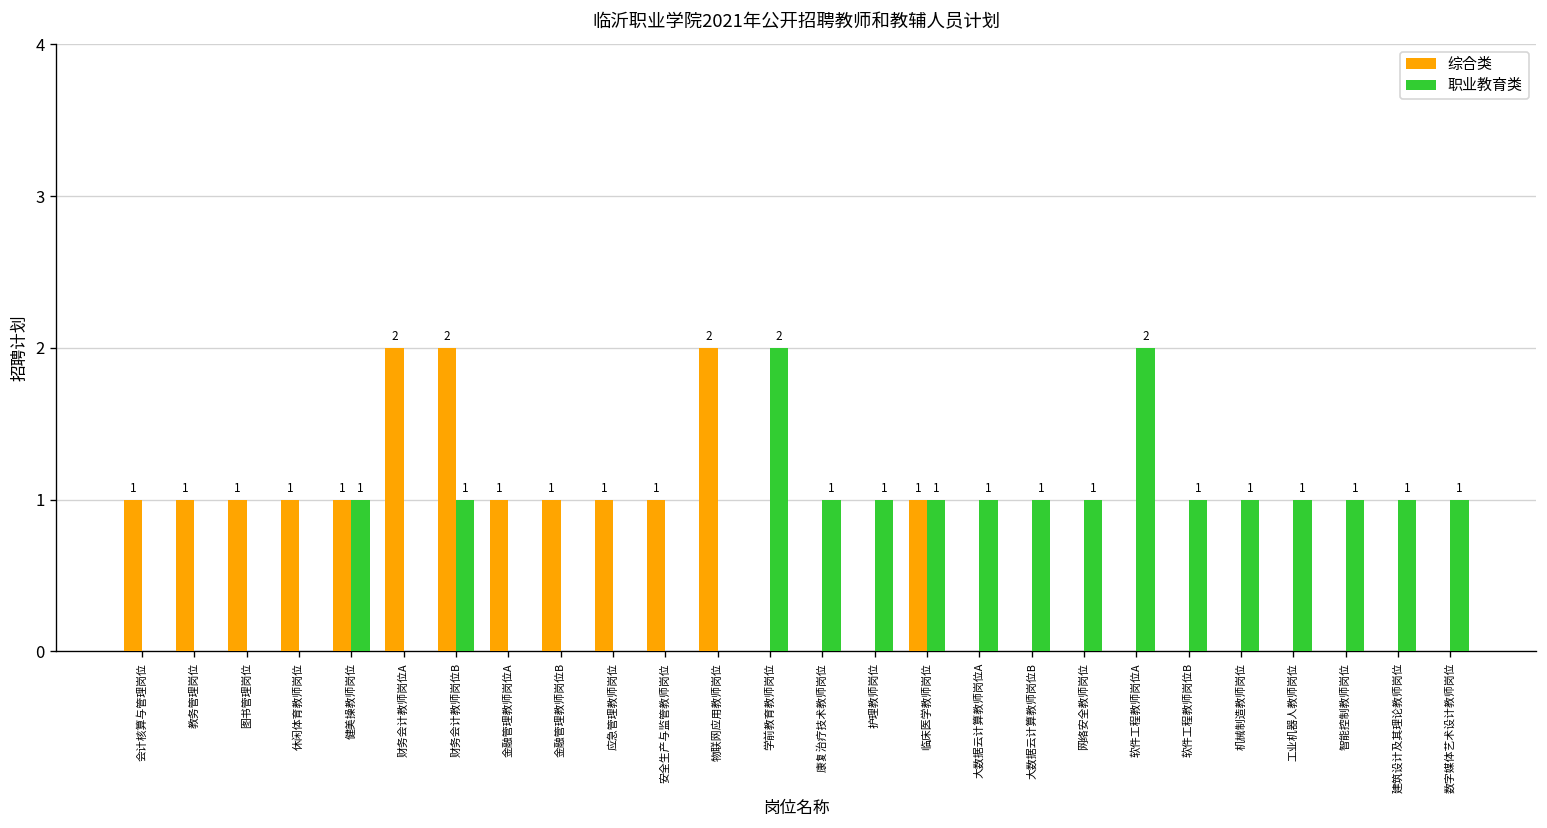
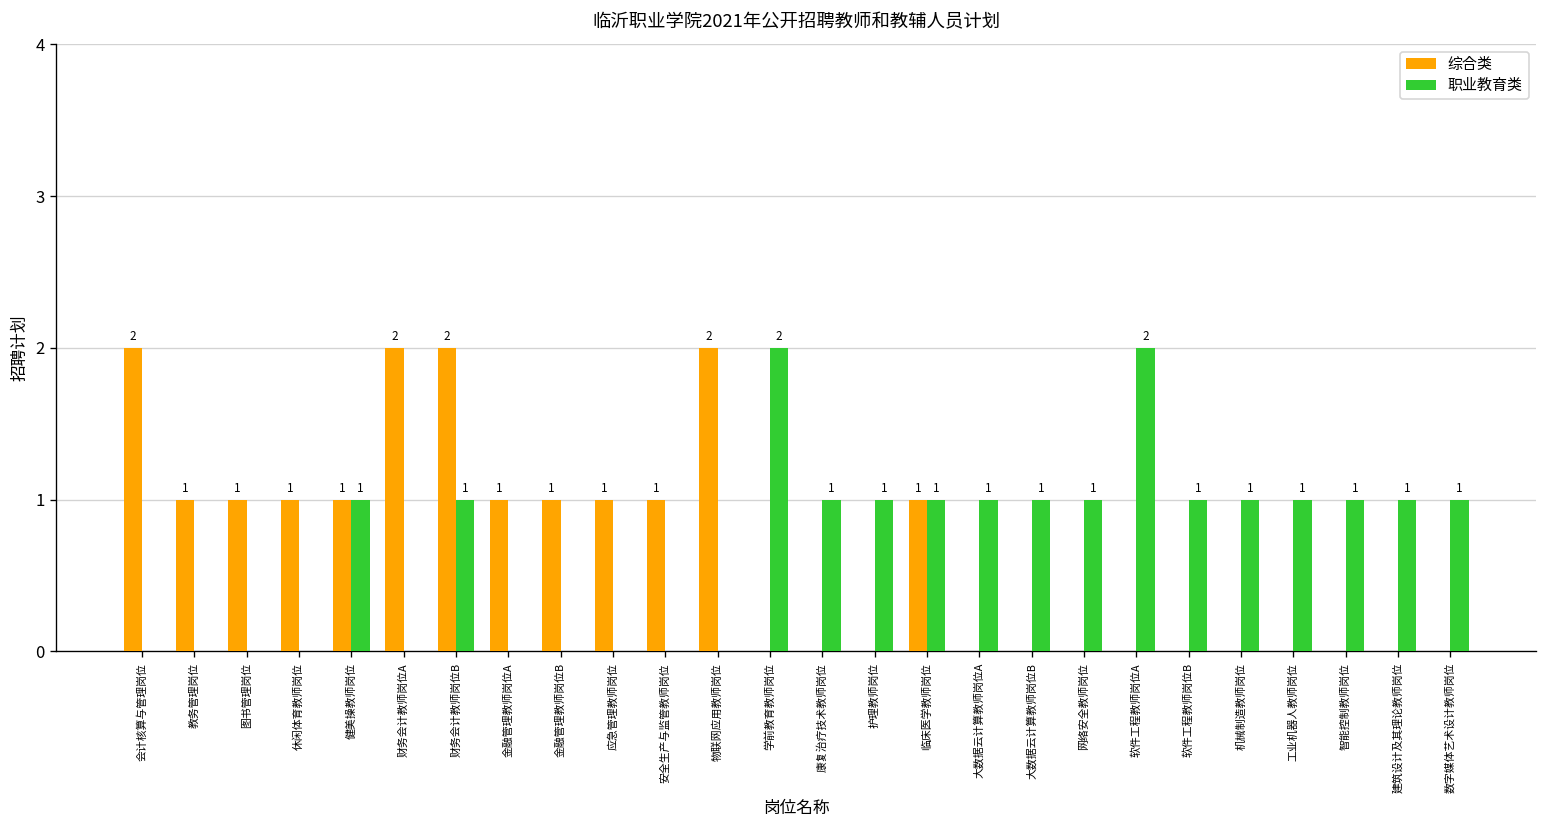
  {
    "综合类": {
-     "会计核算与管理岗位": 1,
+     "会计核算与管理岗位": 2,
      "教务管理岗位": 1,
      "图书管理岗位": 1,
      "休闲体育教师岗位": 1,
      "健美操教师岗位": 1,
      "财务会计教师岗位A": 2,
      "财务会计教师岗位B": 2,
      "金融管理教师岗位A": 1,
      "金融管理教师岗位B": 1,
      "应急管理教师岗位": 1,
      "安全生产与监管教师岗位": 1,
      "物联网应用教师岗位": 2,
      "临床医学教师岗位": 1
    },
    "职业教育类": {
      "健美操教师岗位": 1,
      "财务会计教师岗位B": 1,
      "学前教育教师岗位": 2,
      "康复治疗技术教师岗位": 1,
      "护理教师岗位": 1,
      "临床医学教师岗位": 1,
      "大数据云计算教师岗位A": 1,
      "大数据云计算教师岗位B": 1,
      "网络安全教师岗位": 1,
      "软件工程教师岗位A": 2,
      "软件工程教师岗位B": 1,
      "机械制造教师岗位": 1,
      "工业机器人教师岗位": 1,
      "智能控制教师岗位": 1,
      "建筑设计及其理论教师岗位": 1,
      "数字媒体艺术设计教师岗位": 1
    }
  }
